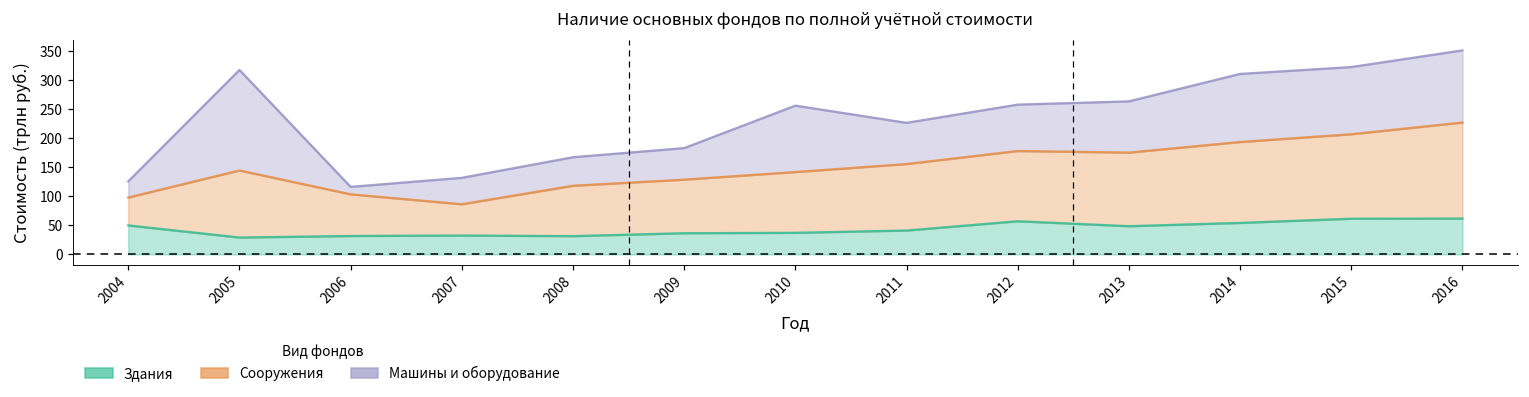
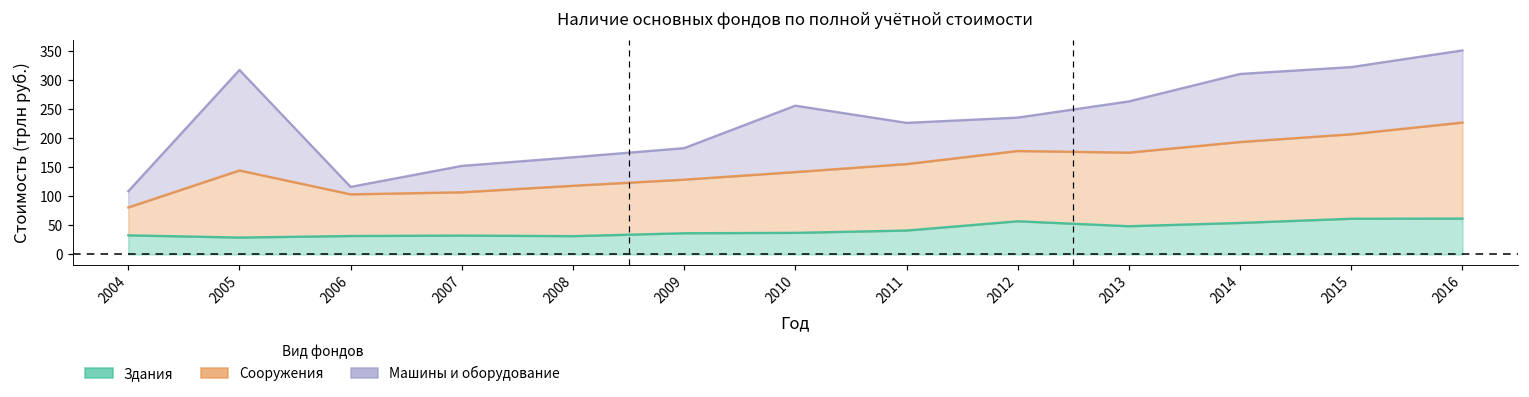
  {
    "Здания": {
-     "2004": 50,
+     "2004": 30,
      "2005": 30,
      "2006": 30,
      "2007": 30,
      "2008": 30,
      "2009": 40,
      "2010": 40,
      "2011": 40,
      "2012": 60,
      "2013": 50,
      "2014": 50,
      "2015": 60,
      "2016": 60
    },
    "Сооружения": {
      "2004": 50,
      "2005": 120,
      "2006": 70,
-     "2007": 50,
+     "2007": 70,
      "2008": 90,
      "2009": 90,
      "2010": 100,
      "2011": 110,
      "2012": 120,
      "2013": 130,
      "2014": 140,
      "2015": 150,
      "2016": 170
    },
    "Машины и оборудование": {
      "2004": 30,
      "2005": 170,
      "2006": 10,
      "2007": 50,
      "2008": 50,
      "2009": 50,
      "2010": 110,
      "2011": 70,
-     "2012": 80,
+     "2012": 60,
      "2013": 90,
      "2014": 120,
      "2015": 120,
      "2016": 120
    }
  }
